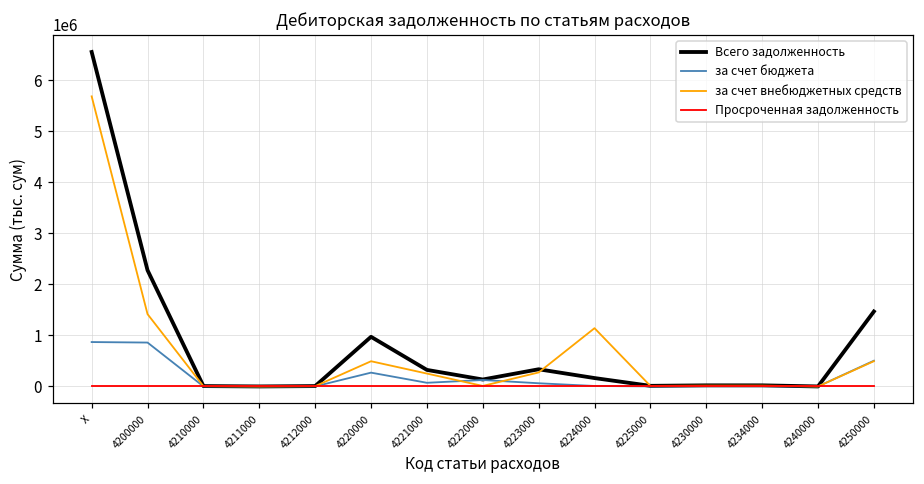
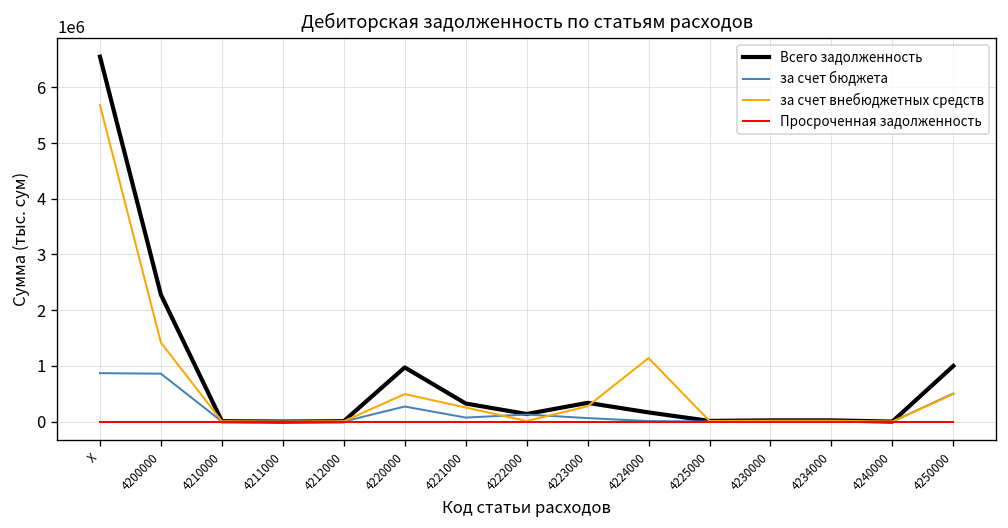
  {
    "Всего задолженность": {
      "X": 6500000,
      "4200000": 2300000,
      "4220000": 1000000,
      "4221000": 300000,
      "4223000": 300000,
      "4224000": 200000,
-     "4250000": 1500000
+     "4250000": 1000000
    },
    "за счет бюджета": {
      "X": 900000,
      "4200000": 900000,
      "4220000": 300000,
      "4221000": 100000,
      "4223000": 100000
    },
    "за счет внебюджетных средств": {
      "X": 5700000,
      "4200000": 1400000,
      "4220000": 500000,
      "4221000": 300000,
      "4223000": 300000,
      "4224000": 1100000
    },
    "Просроченная задолженность": {
      "X": 0,
      "4200000": 0,
      "4220000": 0,
      "4221000": 0,
      "4223000": 0,
      "4250000": 0
    }
  }
